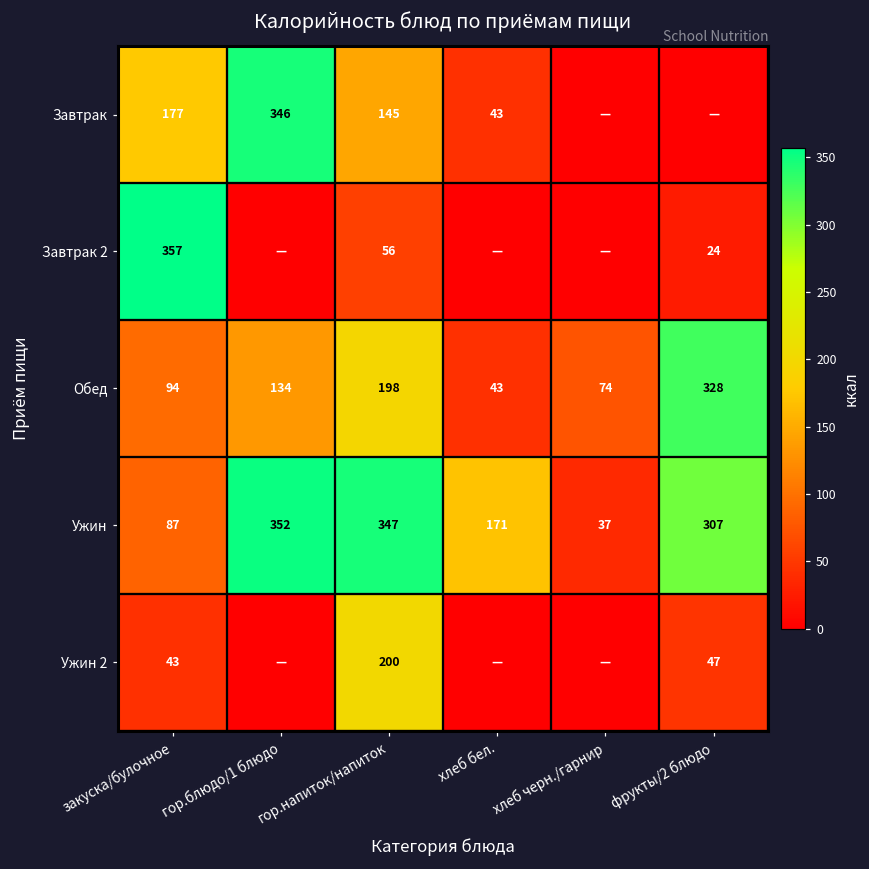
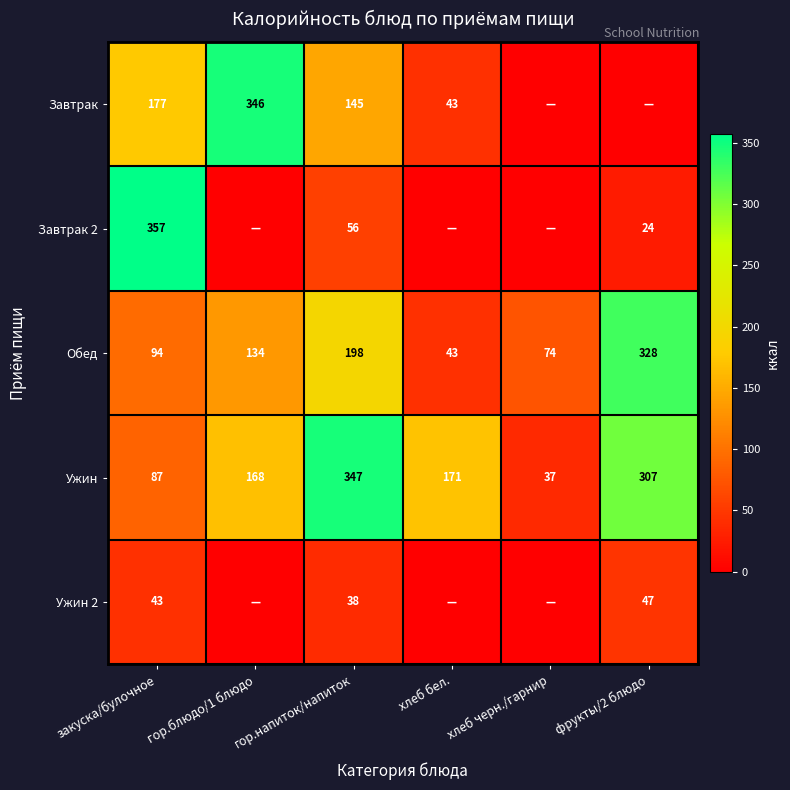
  {
    "Завтрак": {
      "закуска/булочное": 177,
      "гор.блюдо/1 блюдо": 346,
      "гор.напиток/напиток": 145,
      "хлеб бел.": 43
    },
    "Завтрак 2": {
      "закуска/булочное": 357,
      "гор.напиток/напиток": 56,
      "фрукты/2 блюдо": 24
    },
    "Обед": {
      "закуска/булочное": 94,
      "гор.блюдо/1 блюдо": 134,
      "гор.напиток/напиток": 198,
      "хлеб бел.": 43,
      "хлеб черн./гарнир": 74,
      "фрукты/2 блюдо": 328
    },
    "Ужин": {
      "закуска/булочное": 87,
-     "гор.блюдо/1 блюдо": 352,
+     "гор.блюдо/1 блюдо": 168,
      "гор.напиток/напиток": 347,
      "хлеб бел.": 171,
      "хлеб черн./гарнир": 37,
      "фрукты/2 блюдо": 307
    },
    "Ужин 2": {
      "закуска/булочное": 43,
-     "гор.напиток/напиток": 200,
+     "гор.напиток/напиток": 38,
      "фрукты/2 блюдо": 47
    }
  }
